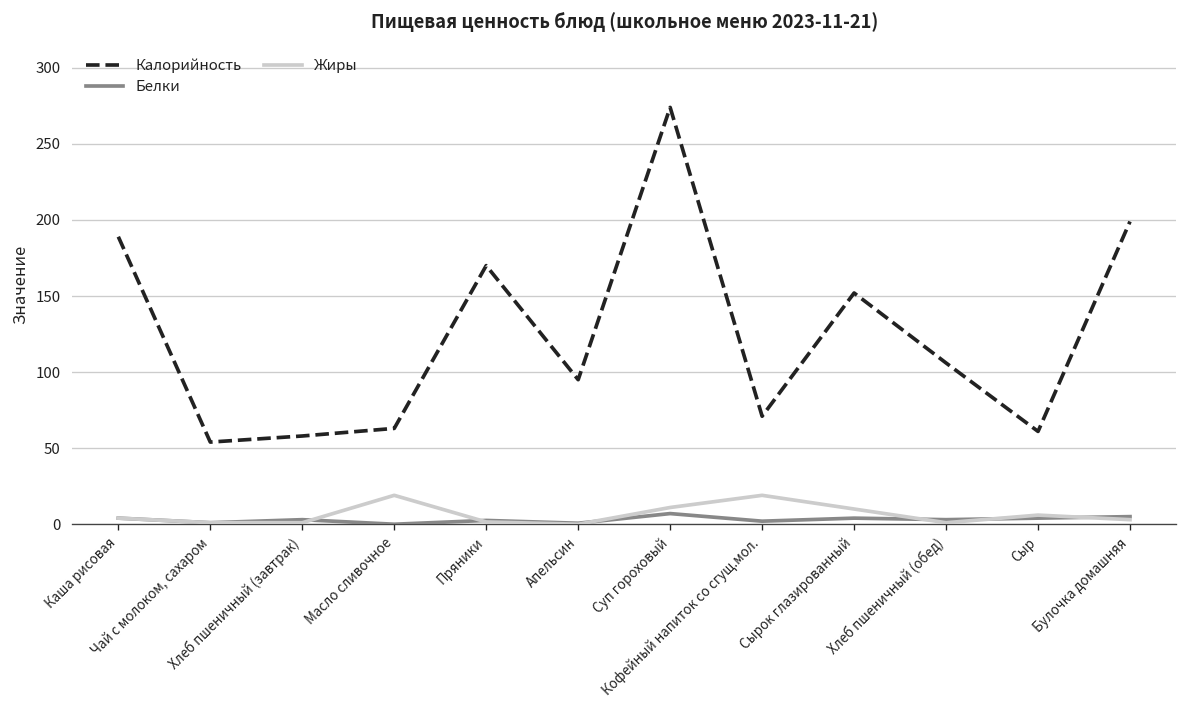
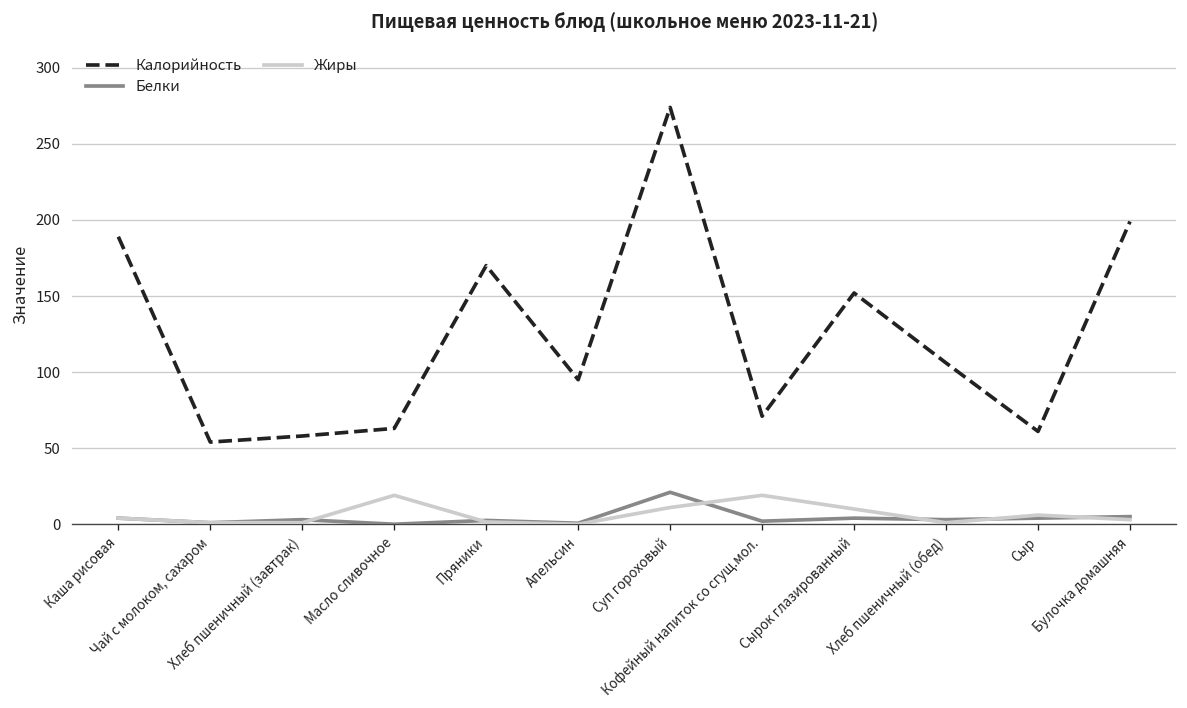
  {
    "Калорийность": {
      "Каша рисовая": 189,
      "Чай с молоком, сахаром": 54,
      "Хлеб пшеничный (завтрак)": 58,
      "Масло сливочное": 63,
      "Пряники": 170,
      "Апельсин": 95,
      "Суп гороховый": 274,
      "Кофейный напиток со сгущ.мол.": 71,
      "Сырок глазированный": 152,
      "Хлеб пшеничный (обед)": 106,
      "Сыр": 61,
      "Булочка домашняя": 199
    },
    "Белки": {
      "Масло сливочное": 0,
-     "Суп гороховый": 7,
+     "Суп гороховый": 21,
      "Кофейный напиток со сгущ.мол.": 2,
      "Сырок глазированный": 4,
      "Сыр": 4,
      "Булочка домашняя": 5
    },
    "Жиры": {
      "Масло сливочное": 19,
      "Суп гороховый": 11,
      "Кофейный напиток со сгущ.мол.": 19,
      "Сырок глазированный": 10,
      "Сыр": 6,
      "Булочка домашняя": 3
    }
  }
